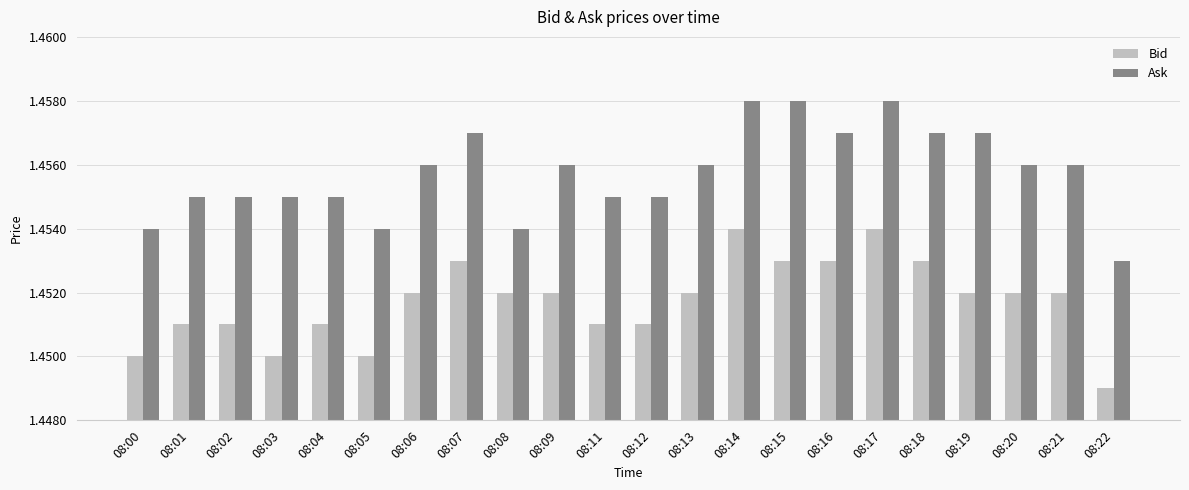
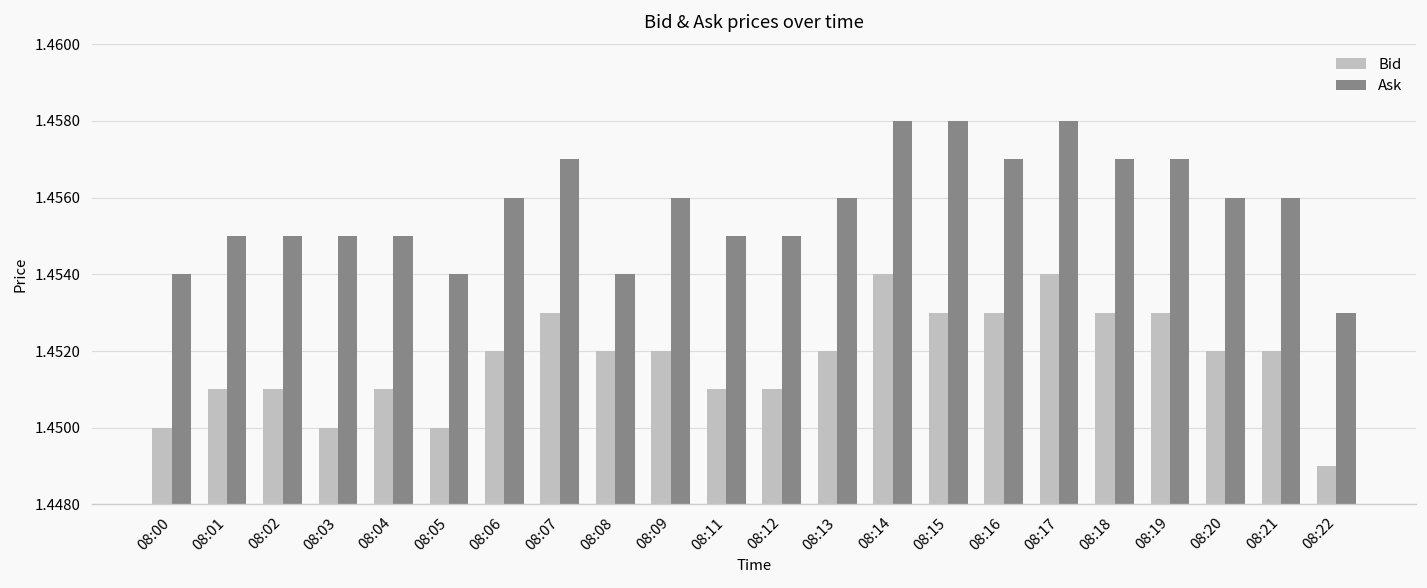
  {
    "Bid": {
      "08:00": 1.450,
      "08:01": 1.451,
      "08:02": 1.451,
      "08:03": 1.450,
      "08:04": 1.451,
      "08:05": 1.450,
      "08:06": 1.452,
      "08:07": 1.453,
      "08:08": 1.452,
      "08:09": 1.452,
      "08:11": 1.451,
      "08:12": 1.451,
      "08:13": 1.452,
      "08:14": 1.454,
      "08:15": 1.453,
      "08:16": 1.453,
      "08:17": 1.454,
      "08:18": 1.453,
-     "08:19": 1.452,
+     "08:19": 1.453,
      "08:20": 1.452,
      "08:21": 1.452,
      "08:22": 1.449
    },
    "Ask": {
      "08:00": 1.454,
      "08:01": 1.455,
      "08:02": 1.455,
      "08:03": 1.455,
      "08:04": 1.455,
      "08:05": 1.454,
      "08:06": 1.456,
      "08:07": 1.457,
      "08:08": 1.454,
      "08:09": 1.456,
      "08:11": 1.455,
      "08:12": 1.455,
      "08:13": 1.456,
      "08:14": 1.458,
      "08:15": 1.458,
      "08:16": 1.457,
      "08:17": 1.458,
      "08:18": 1.457,
      "08:19": 1.457,
      "08:20": 1.456,
      "08:21": 1.456,
      "08:22": 1.453
    }
  }
